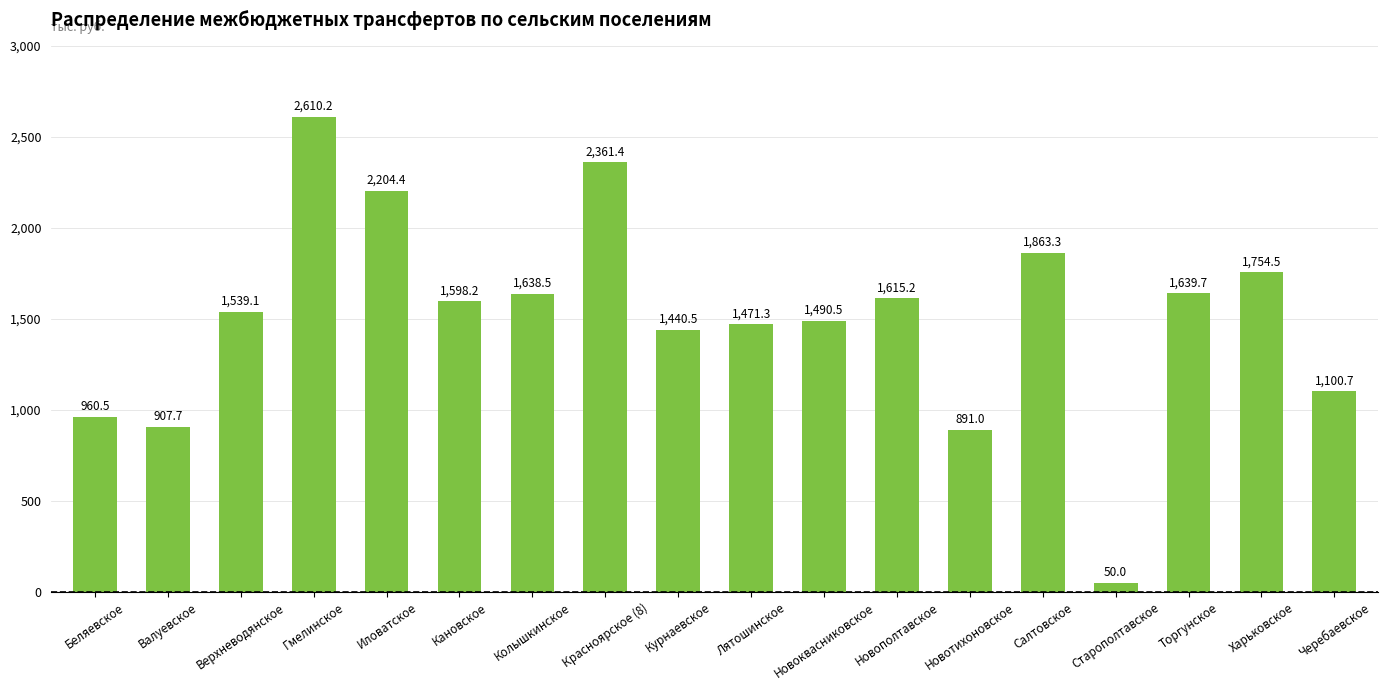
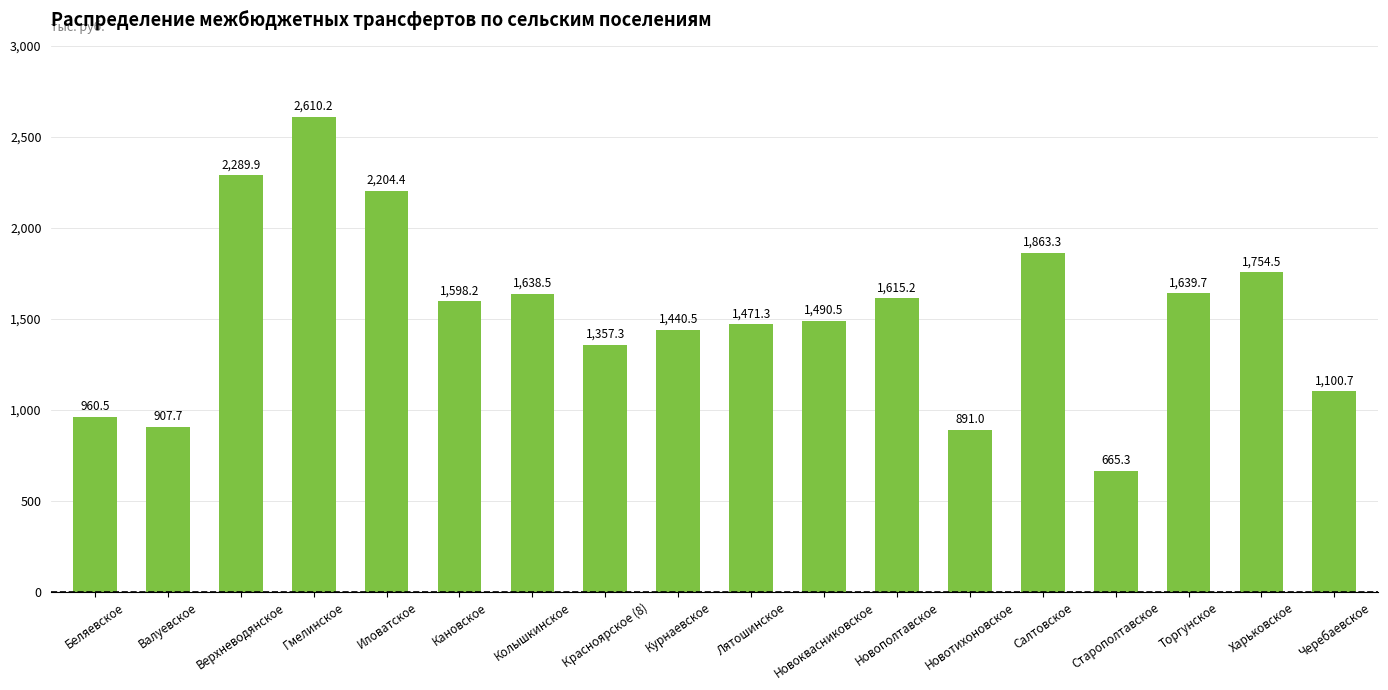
  {
    "Беляевское": "960.5",
    "Валуевское": "907.7",
-   "Верхневодянское": "1,539.1",
+   "Верхневодянское": "2,289.9",
    "Гмелинское": "2,610.2",
    "Иловатское": "2,204.4",
    "Кановское": "1,598.2",
    "Колышкинское": "1,638.5",
-   "Красноярское (8)": "2,361.4",
+   "Красноярское (8)": "1,357.3",
    "Курнаевское": "1,440.5",
    "Лятошинское": "1,471.3",
    "Новоквасниковское": "1,490.5",
    "Новополтавское": "1,615.2",
    "Новотихоновское": "891.0",
    "Салтовское": "1,863.3",
-   "Старополтавское": "50.0",
+   "Старополтавское": "665.3",
    "Торгунское": "1,639.7",
    "Харьковское": "1,754.5",
    "Черебаевское": "1,100.7"
  }
